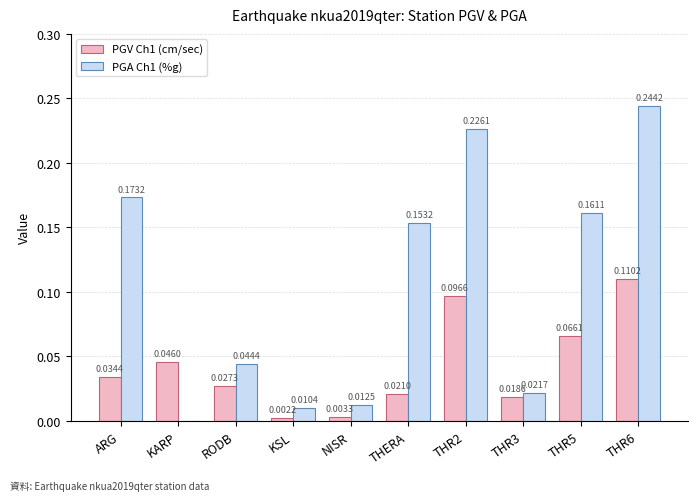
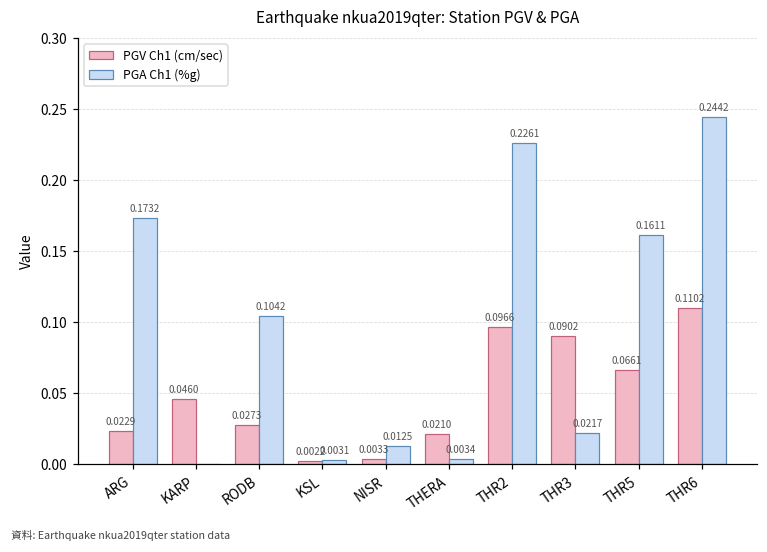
  {
    "PGV Ch1 (cm/sec)": {
-     "ARG": 0.0344,
+     "ARG": 0.0229,
      "KARP": 0.0460,
      "RODB": 0.0273,
      "KSL": 0.0022,
      "NISR": 0.0033,
      "THERA": 0.0210,
      "THR2": 0.0966,
-     "THR3": 0.0186,
+     "THR3": 0.0902,
      "THR5": 0.0661,
      "THR6": 0.1102
    },
    "PGA Ch1 (%g)": {
      "ARG": 0.1732,
-     "RODB": 0.0444,
-     "KSL": 0.0104,
+     "RODB": 0.1042,
+     "KSL": 0.0031,
      "NISR": 0.0125,
-     "THERA": 0.1532,
+     "THERA": 0.0034,
      "THR2": 0.2261,
      "THR3": 0.0217,
      "THR5": 0.1611,
      "THR6": 0.2442
    }
  }
